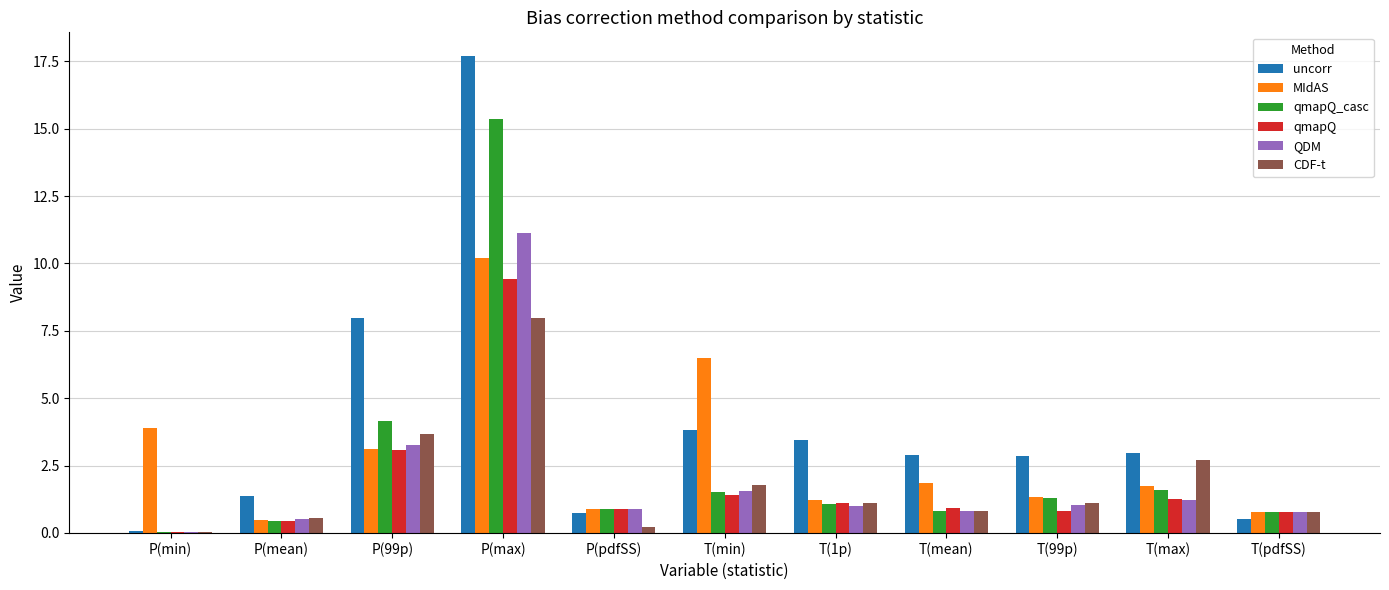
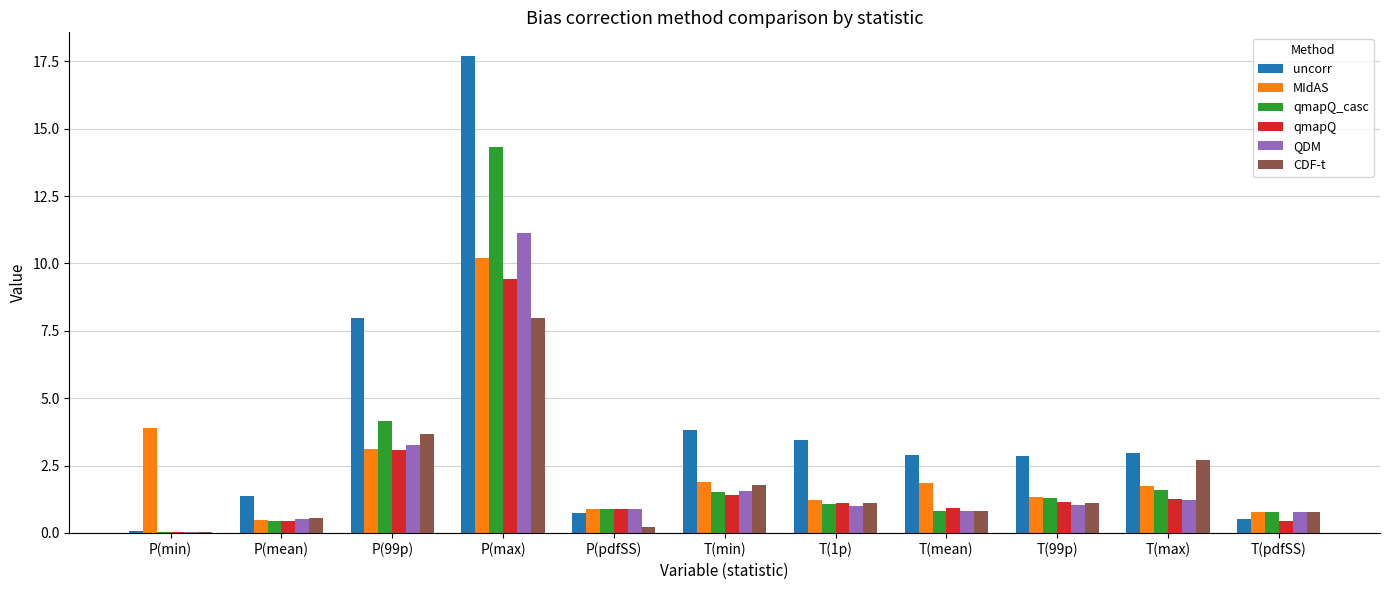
  {
    "uncorr": {
      "P(mean)": 1.4,
      "P(99p)": 8.0,
      "P(max)": 17.7,
      "P(pdfSS)": 0.8,
      "T(min)": 3.8,
      "T(1p)": 3.4,
      "T(mean)": 2.9,
      "T(99p)": 2.9,
      "T(max)": 3.0,
      "T(pdfSS)": 0.5
    },
    "MIdAS": {
      "P(min)": 3.9,
      "P(mean)": 0.5,
      "P(99p)": 3.1,
      "P(max)": 10.2,
      "P(pdfSS)": 0.9,
-     "T(min)": 6.5,
+     "T(min)": 1.9,
      "T(1p)": 1.2,
      "T(mean)": 1.9,
      "T(99p)": 1.4,
      "T(max)": 1.8,
      "T(pdfSS)": 0.8
    },
    "qmapQ_casc": {
      "P(mean)": 0.4,
      "P(99p)": 4.1,
-     "P(max)": 15.4,
+     "P(max)": 14.3,
      "P(pdfSS)": 0.9,
      "T(min)": 1.5,
      "T(1p)": 1.1,
      "T(mean)": 0.8,
      "T(99p)": 1.3,
      "T(max)": 1.6,
      "T(pdfSS)": 0.8
    },
    "qmapQ": {
      "P(mean)": 0.4,
      "P(99p)": 3.1,
      "P(max)": 9.4,
      "P(pdfSS)": 0.9,
      "T(min)": 1.4,
      "T(1p)": 1.1,
      "T(mean)": 0.9,
-     "T(99p)": 0.8,
+     "T(99p)": 1.2,
      "T(max)": 1.3,
-     "T(pdfSS)": 0.8
+     "T(pdfSS)": 0.5
    },
    "QDM": {
      "P(mean)": 0.5,
      "P(99p)": 3.3,
      "P(max)": 11.1,
      "P(pdfSS)": 0.9,
      "T(min)": 1.6,
      "T(1p)": 1.0,
      "T(mean)": 0.8,
      "T(99p)": 1.0,
      "T(max)": 1.2,
      "T(pdfSS)": 0.8
    },
    "CDF-t": {
      "P(mean)": 0.6,
      "P(99p)": 3.7,
      "P(max)": 8.0,
      "P(pdfSS)": 0.2,
      "T(min)": 1.8,
      "T(1p)": 1.1,
      "T(mean)": 0.8,
      "T(99p)": 1.1,
      "T(max)": 2.7,
      "T(pdfSS)": 0.8
    }
  }
